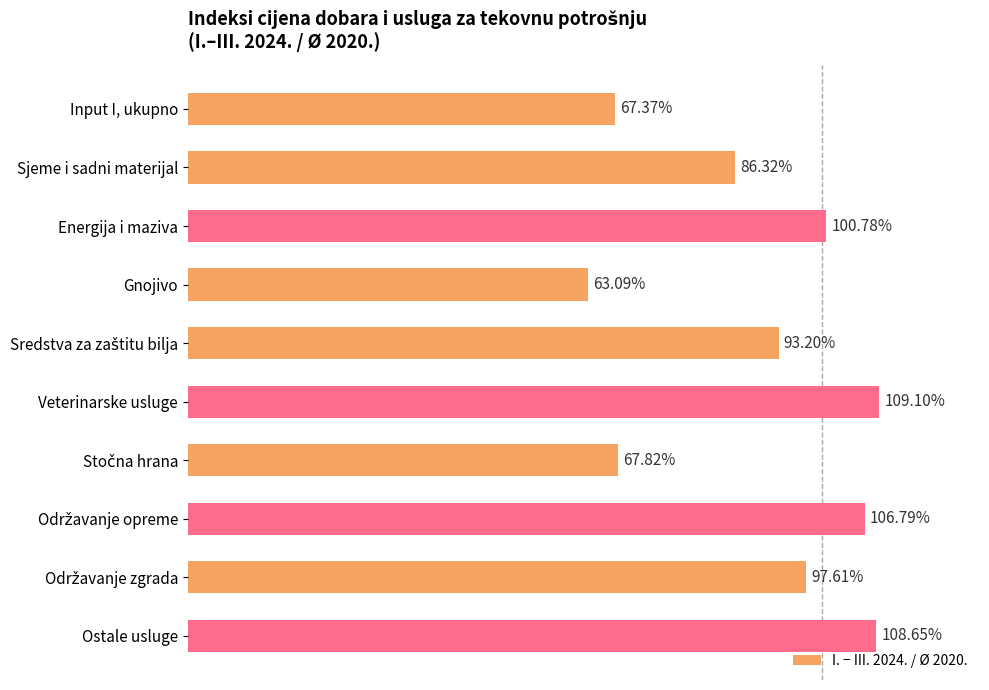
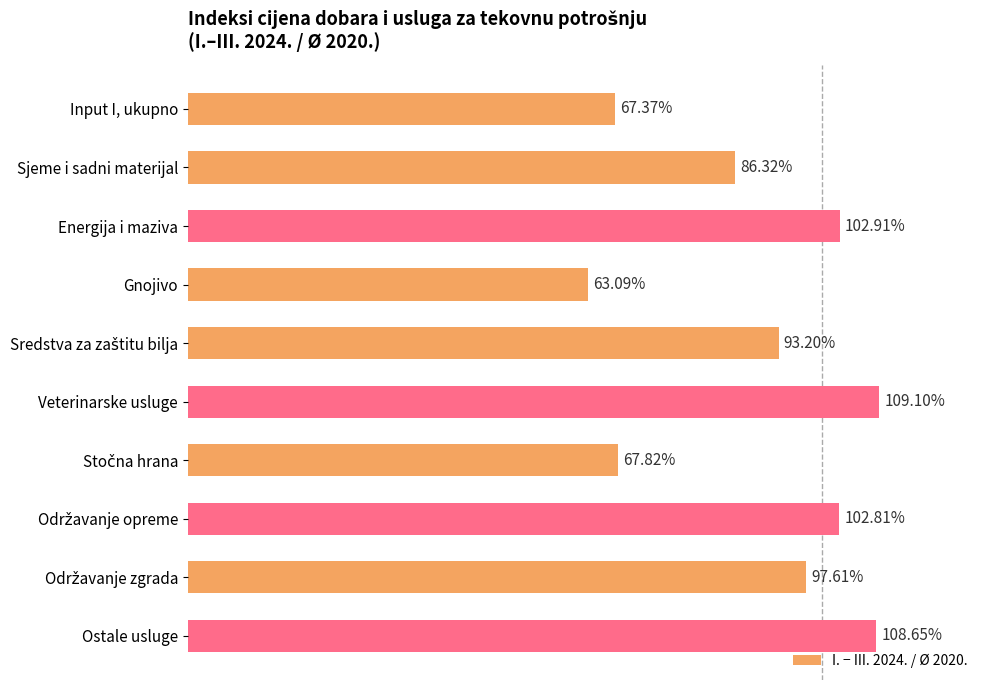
  {
    "Input I, ukupno": "67.37%",
    "Sjeme i sadni materijal": "86.32%",
-   "Energija i maziva": "100.78%",
+   "Energija i maziva": "102.91%",
    "Gnojivo": "63.09%",
    "Sredstva za zaštitu bilja": "93.20%",
    "Veterinarske usluge": "109.10%",
    "Stočna hrana": "67.82%",
-   "Održavanje opreme": "106.79%",
+   "Održavanje opreme": "102.81%",
    "Održavanje zgrada": "97.61%",
    "Ostale usluge": "108.65%"
  }
